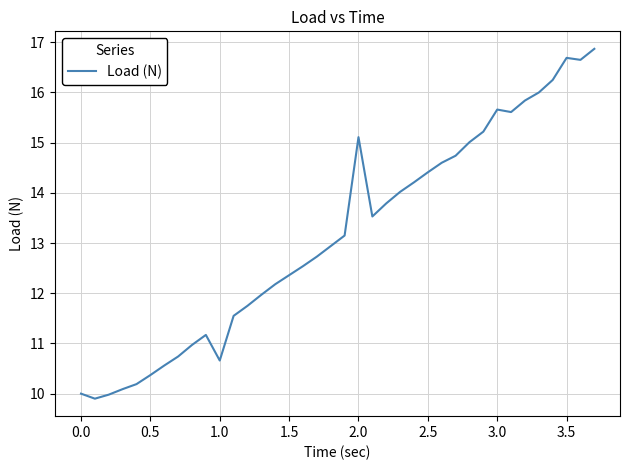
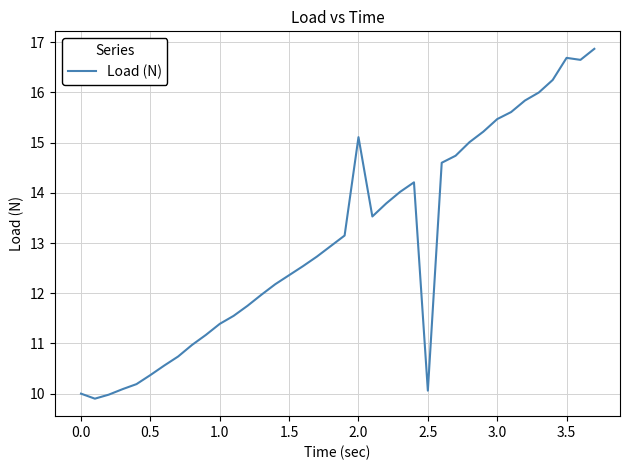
  {
    "0.0": 10.0,
    "0.5": 10.4,
-   "1.0": 10.7,
+   "1.0": 11.4,
    "1.5": 12.4,
    "2.0": 15.1,
-   "2.5": 14.4,
-   "3.0": 15.7,
+   "2.5": 10.1,
+   "3.0": 15.5,
    "3.5": 16.7
  }
